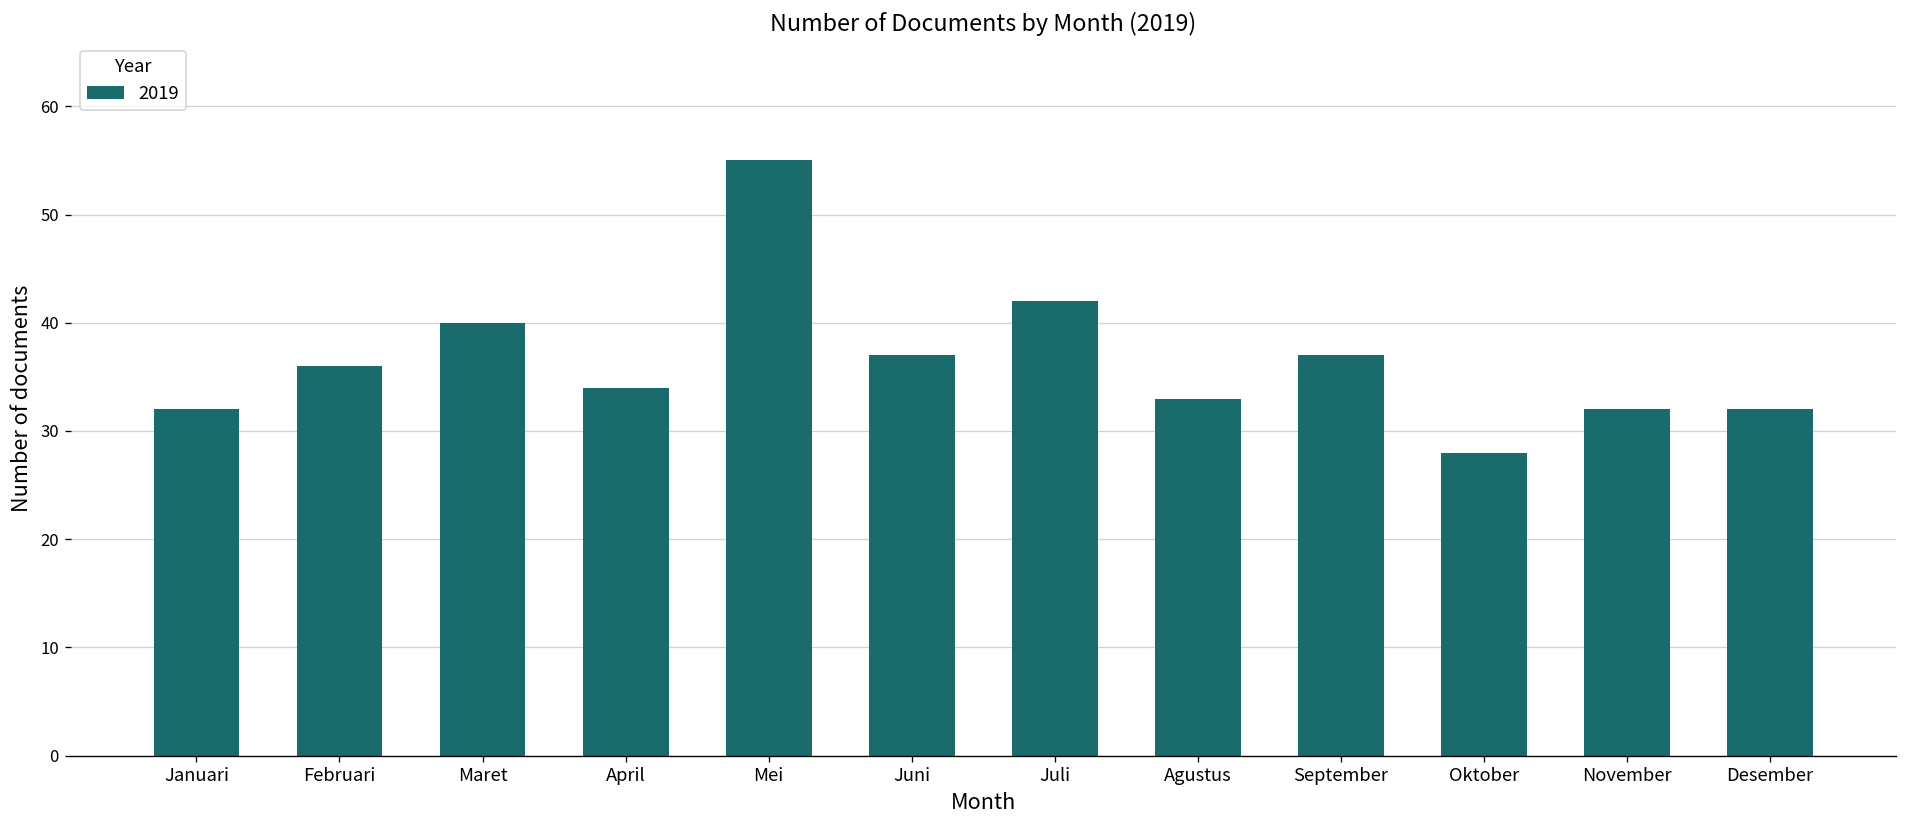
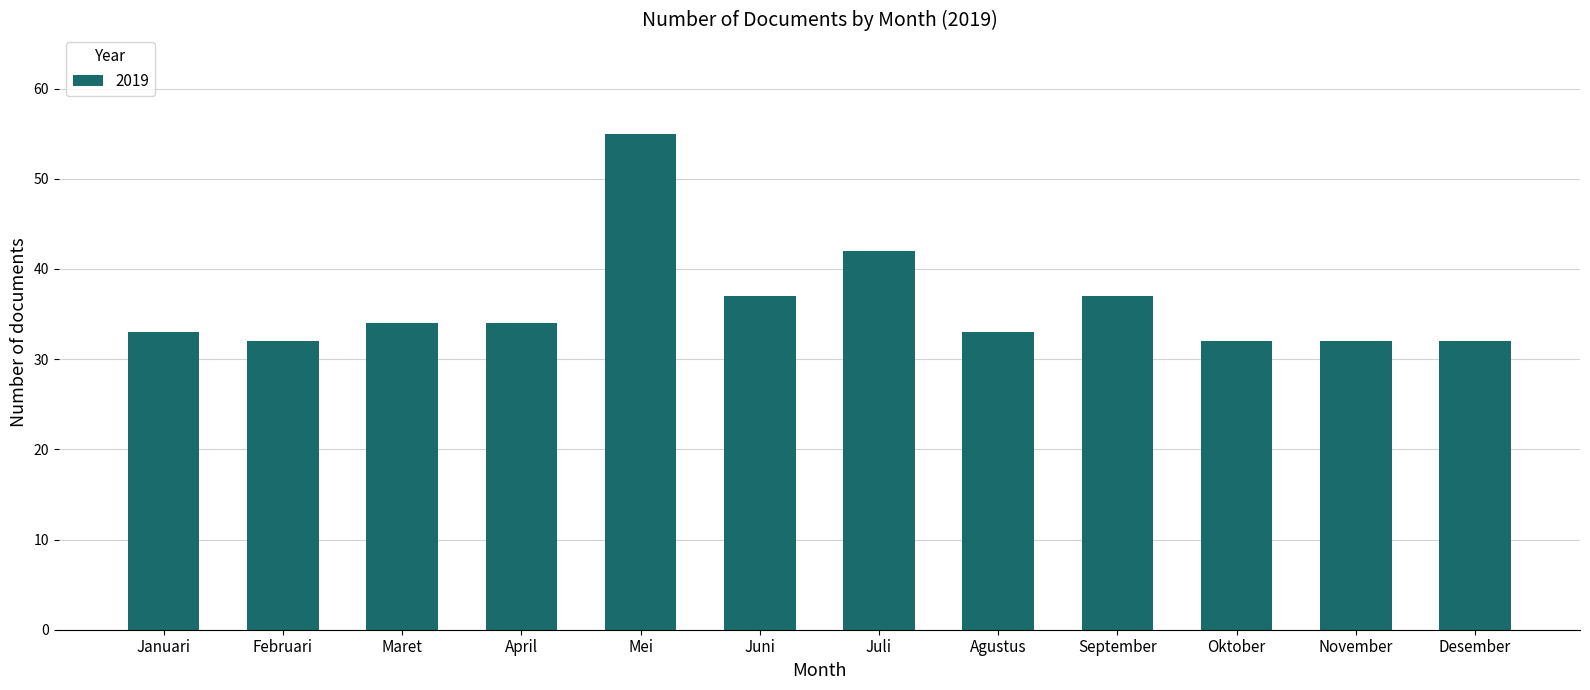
  {
-   "Januari": 32,
-   "Februari": 36,
-   "Maret": 40,
+   "Januari": 33,
+   "Februari": 32,
+   "Maret": 34,
    "April": 34,
    "Mei": 55,
    "Juni": 37,
    "Juli": 42,
    "Agustus": 33,
    "September": 37,
-   "Oktober": 28,
+   "Oktober": 32,
    "November": 32,
    "Desember": 32
  }
